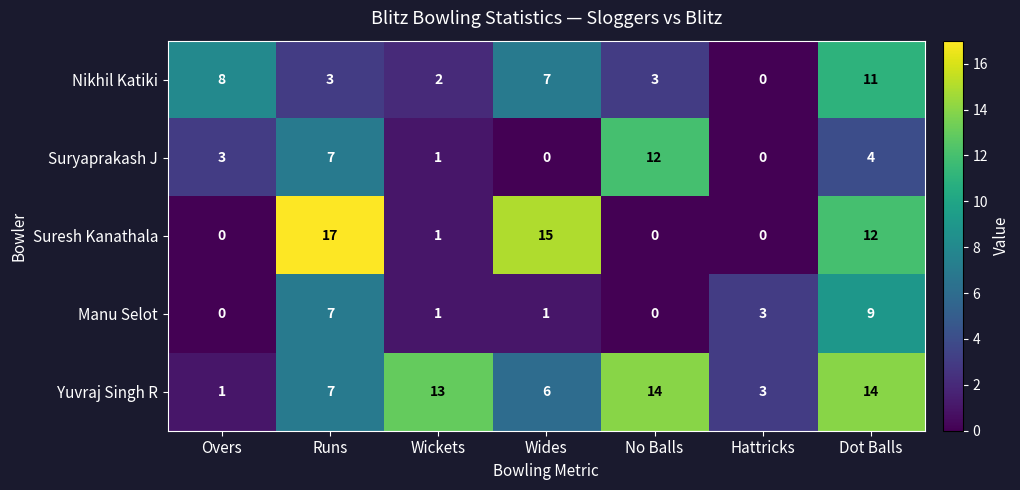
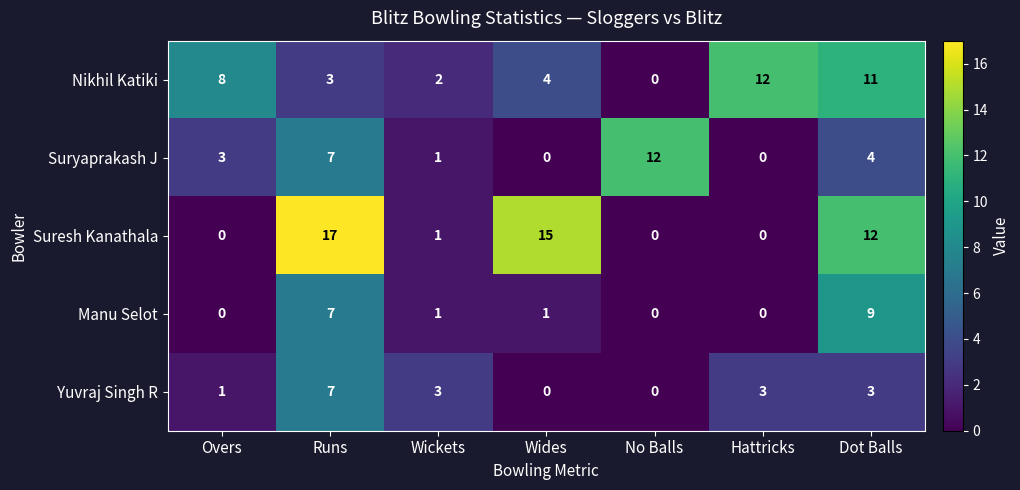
  {
    "Nikhil Katiki": {
      "Overs": 8,
      "Runs": 3,
      "Wickets": 2,
-     "Wides": 7,
-     "No Balls": 3,
-     "Hattricks": 0,
+     "Wides": 4,
+     "No Balls": 0,
+     "Hattricks": 12,
      "Dot Balls": 11
    },
    "Suryaprakash J": {
      "Overs": 3,
      "Runs": 7,
      "Wickets": 1,
      "Wides": 0,
      "No Balls": 12,
      "Hattricks": 0,
      "Dot Balls": 4
    },
    "Suresh Kanathala": {
      "Overs": 0,
      "Runs": 17,
      "Wickets": 1,
      "Wides": 15,
      "No Balls": 0,
      "Hattricks": 0,
      "Dot Balls": 12
    },
    "Manu Selot": {
      "Overs": 0,
      "Runs": 7,
      "Wickets": 1,
      "Wides": 1,
      "No Balls": 0,
-     "Hattricks": 3,
+     "Hattricks": 0,
      "Dot Balls": 9
    },
    "Yuvraj Singh R": {
      "Overs": 1,
      "Runs": 7,
-     "Wickets": 13,
-     "Wides": 6,
-     "No Balls": 14,
+     "Wickets": 3,
+     "Wides": 0,
+     "No Balls": 0,
      "Hattricks": 3,
-     "Dot Balls": 14
+     "Dot Balls": 3
    }
  }
